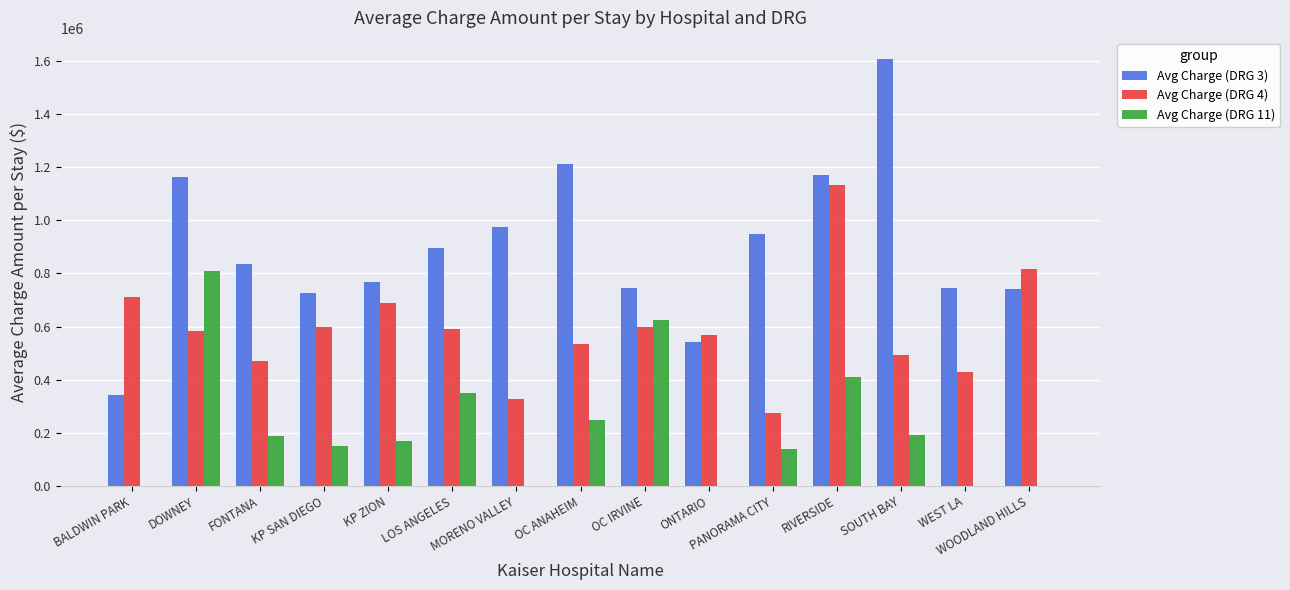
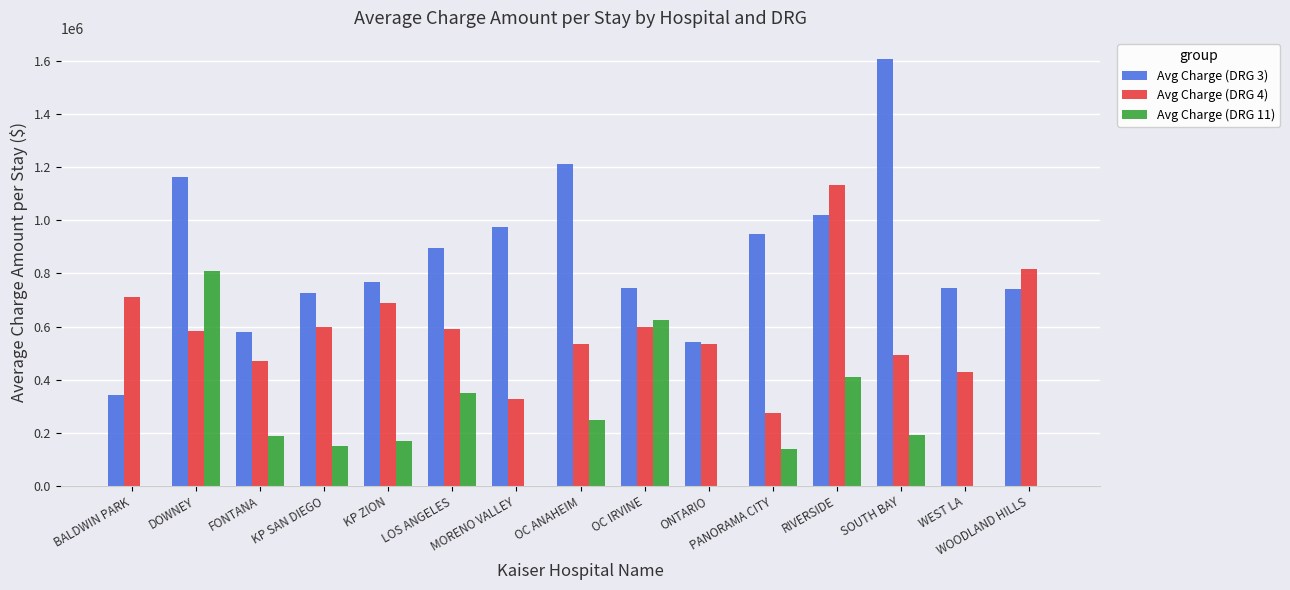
  {
    "Avg Charge (DRG 3)": {
      "BALDWIN PARK": 340000,
      "DOWNEY": 1160000,
-     "FONTANA": 830000,
+     "FONTANA": 580000,
      "KP SAN DIEGO": 730000,
      "KP ZION": 770000,
      "LOS ANGELES": 900000,
      "MORENO VALLEY": 980000,
      "OC ANAHEIM": 1210000,
      "OC IRVINE": 750000,
      "ONTARIO": 540000,
      "PANORAMA CITY": 950000,
-     "RIVERSIDE": 1170000,
+     "RIVERSIDE": 1020000,
      "SOUTH BAY": 1610000,
      "WEST LA": 750000,
      "WOODLAND HILLS": 740000
    },
    "Avg Charge (DRG 4)": {
      "BALDWIN PARK": 710000,
      "DOWNEY": 580000,
      "FONTANA": 470000,
      "KP SAN DIEGO": 600000,
      "KP ZION": 690000,
      "LOS ANGELES": 590000,
      "MORENO VALLEY": 330000,
      "OC ANAHEIM": 540000,
      "OC IRVINE": 600000,
-     "ONTARIO": 570000,
+     "ONTARIO": 530000,
      "PANORAMA CITY": 280000,
      "RIVERSIDE": 1130000,
      "SOUTH BAY": 490000,
      "WEST LA": 430000,
      "WOODLAND HILLS": 820000
    },
    "Avg Charge (DRG 11)": {
      "BALDWIN PARK": 0,
      "DOWNEY": 810000,
      "FONTANA": 190000,
      "KP SAN DIEGO": 150000,
      "KP ZION": 170000,
      "LOS ANGELES": 350000,
      "MORENO VALLEY": 0,
      "OC ANAHEIM": 250000,
      "OC IRVINE": 630000,
      "ONTARIO": 0,
      "PANORAMA CITY": 140000,
      "RIVERSIDE": 410000,
      "SOUTH BAY": 190000,
      "WEST LA": 0,
      "WOODLAND HILLS": 0
    }
  }
